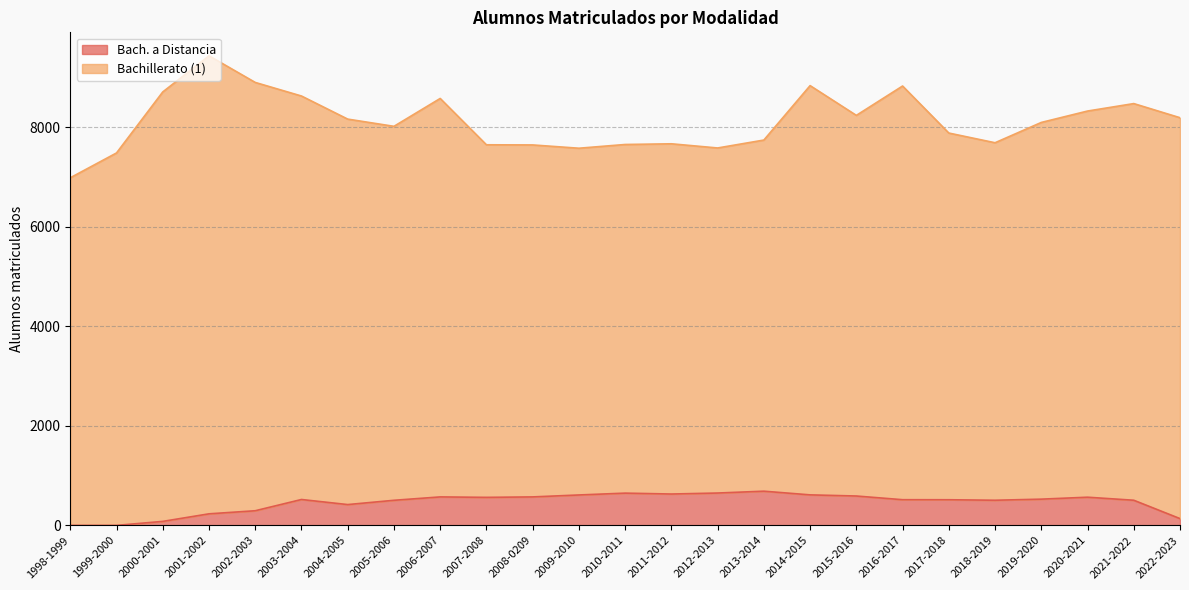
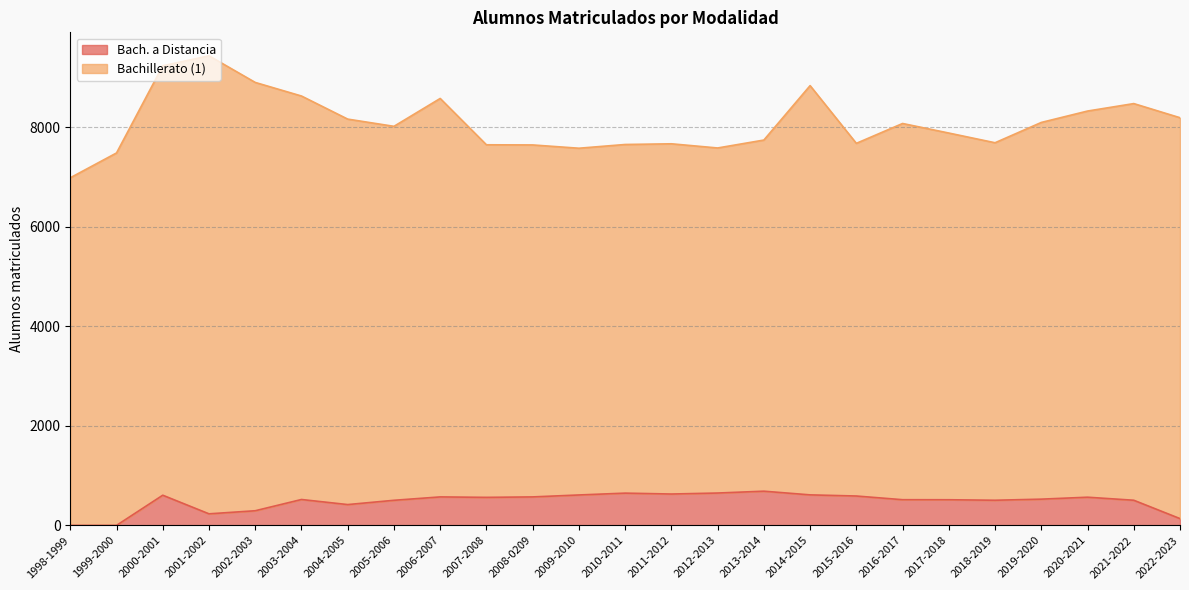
  {
    "Bach. a Distancia": {
      "1998-1999": 0,
      "1999-2000": 0,
-     "2000-2001": 100,
+     "2000-2001": 600,
      "2001-2002": 200,
      "2002-2003": 300,
      "2003-2004": 500,
      "2004-2005": 400,
      "2005-2006": 500,
      "2006-2007": 600,
      "2007-2008": 600,
      "2008-0209": 600,
      "2009-2010": 600,
      "2010-2011": 600,
      "2011-2012": 600,
      "2012-2013": 700,
      "2013-2014": 700,
      "2014-2015": 600,
      "2015-2016": 600,
      "2016-2017": 500,
      "2017-2018": 500,
      "2018-2019": 500,
      "2019-2020": 500,
      "2020-2021": 600,
      "2021-2022": 500,
      "2022-2023": 100
    },
    "Bachillerato (1)": {
      "1998-1999": 7000,
      "1999-2000": 7500,
      "2002-2003": 8600,
      "2003-2004": 8100,
      "2004-2005": 7700,
      "2005-2006": 7500,
      "2006-2007": 8000,
      "2007-2008": 7100,
      "2008-0209": 7100,
      "2009-2010": 7000,
      "2010-2011": 7000,
      "2011-2012": 7000,
      "2012-2013": 6900,
      "2013-2014": 7100,
      "2014-2015": 8200,
-     "2015-2016": 7600,
-     "2016-2017": 8300,
+     "2015-2016": 7100,
+     "2016-2017": 7600,
      "2017-2018": 7400,
      "2018-2019": 7200,
      "2019-2020": 7600,
      "2020-2021": 7800,
      "2021-2022": 8000,
      "2022-2023": 8100
    }
  }
